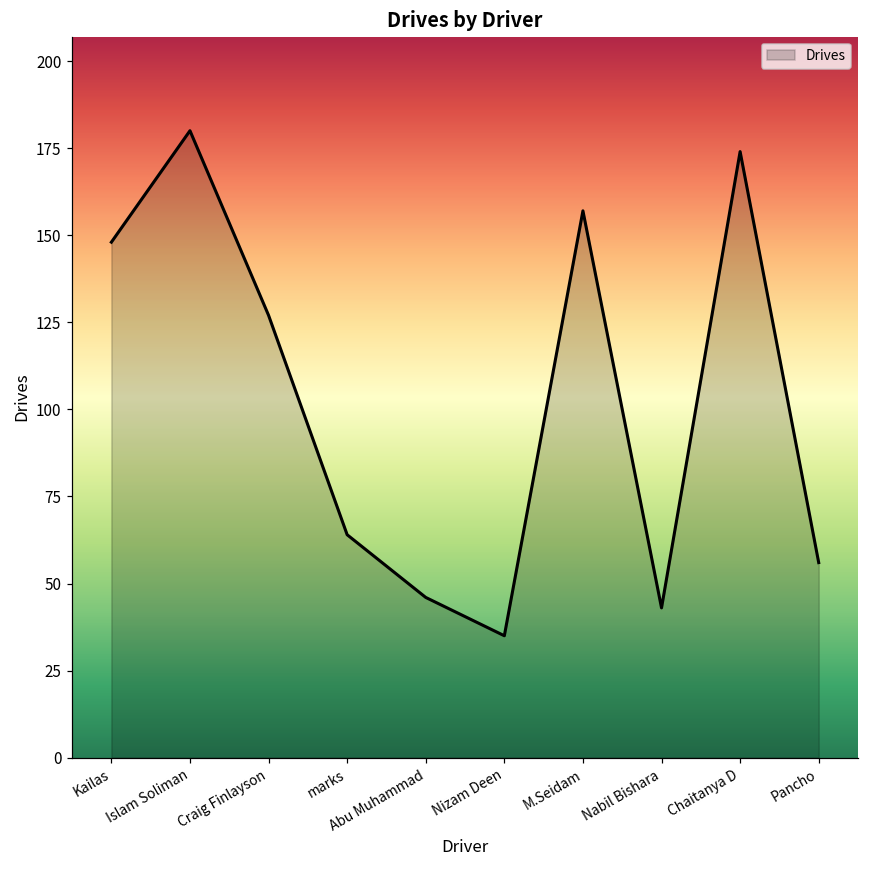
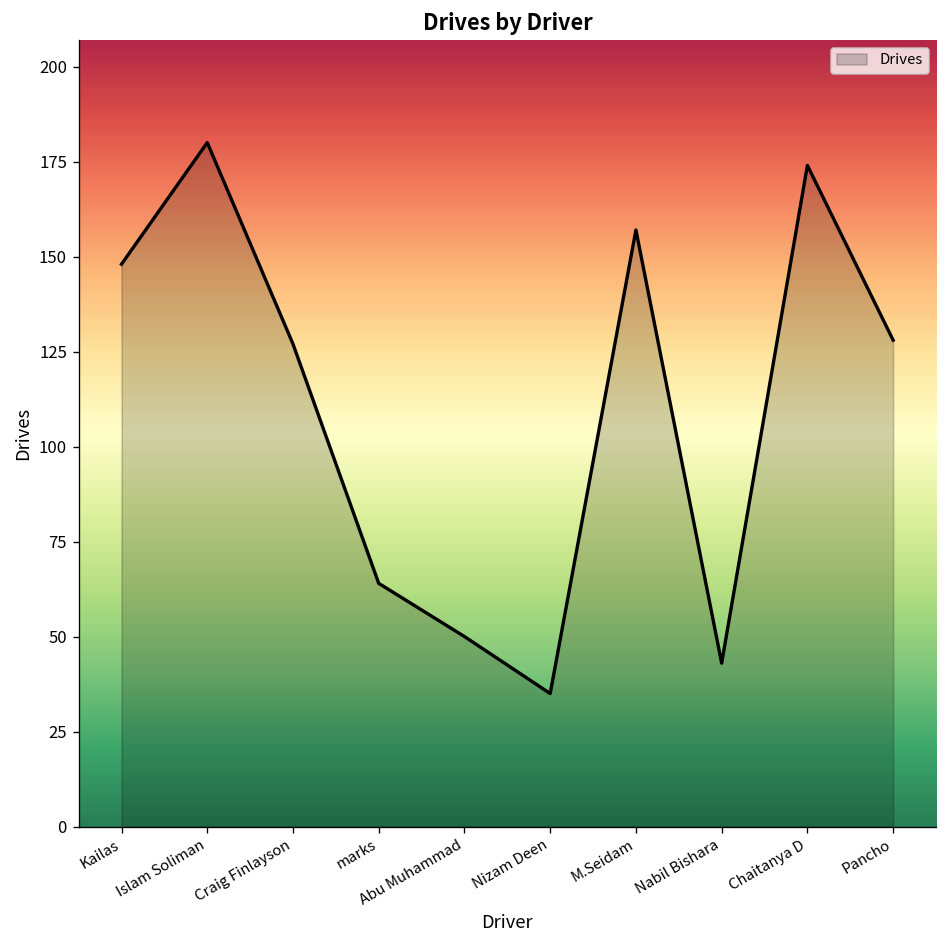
  {
    "Kailas": 148,
    "Islam Soliman": 180,
    "Craig Finlayson": 127,
    "marks": 64,
-   "Abu Muhammad": 46,
+   "Abu Muhammad": 50,
    "Nizam Deen": 35,
    "M.Seidam": 157,
    "Nabil Bishara": 43,
    "Chaitanya D": 174,
-   "Pancho": 56
+   "Pancho": 128
  }
